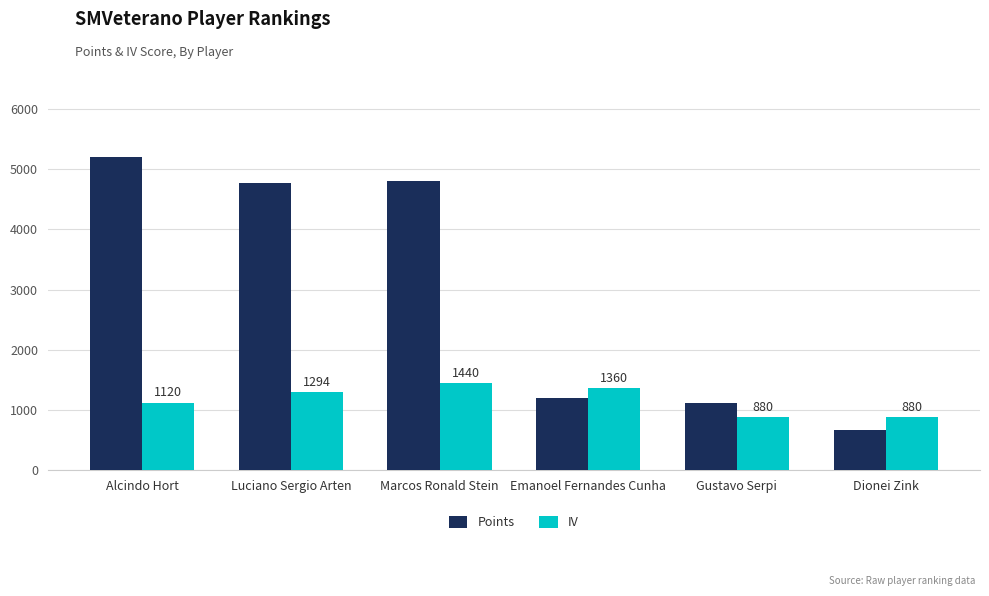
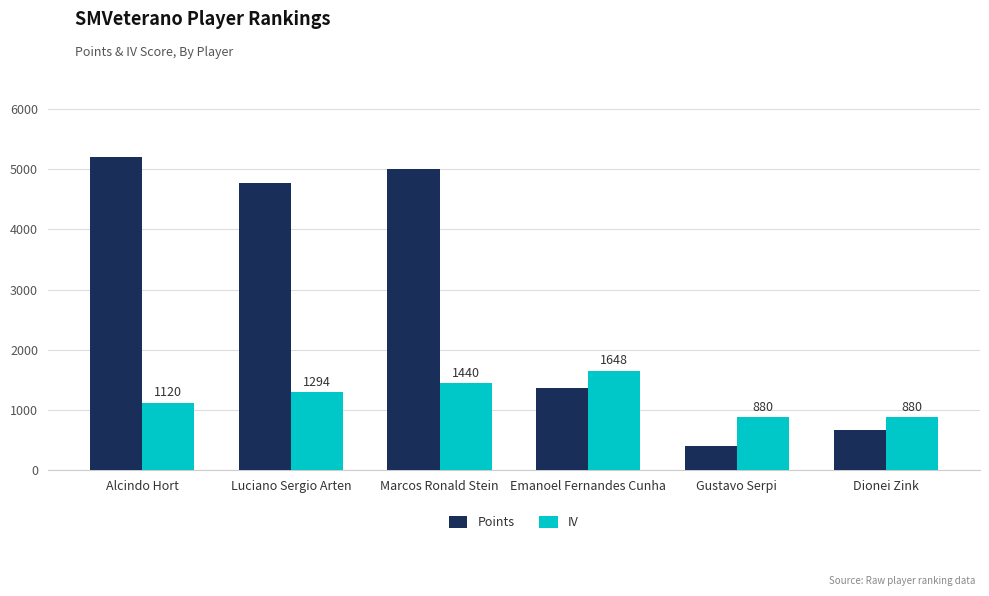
  {
    "Points": {
      "Alcindo Hort": 5200,
      "Luciano Sergio Arten": 4800,
-     "Marcos Ronald Stein": 4800,
-     "Emanoel Fernandes Cunha": 1200,
-     "Gustavo Serpi": 1100,
+     "Marcos Ronald Stein": 5000,
+     "Emanoel Fernandes Cunha": 1400,
+     "Gustavo Serpi": 400,
      "Dionei Zink": 700
    },
    "IV": {
      "Alcindo Hort": 1120,
      "Luciano Sergio Arten": 1294,
      "Marcos Ronald Stein": 1440,
-     "Emanoel Fernandes Cunha": 1360,
+     "Emanoel Fernandes Cunha": 1648,
      "Gustavo Serpi": 880,
      "Dionei Zink": 880
    }
  }
